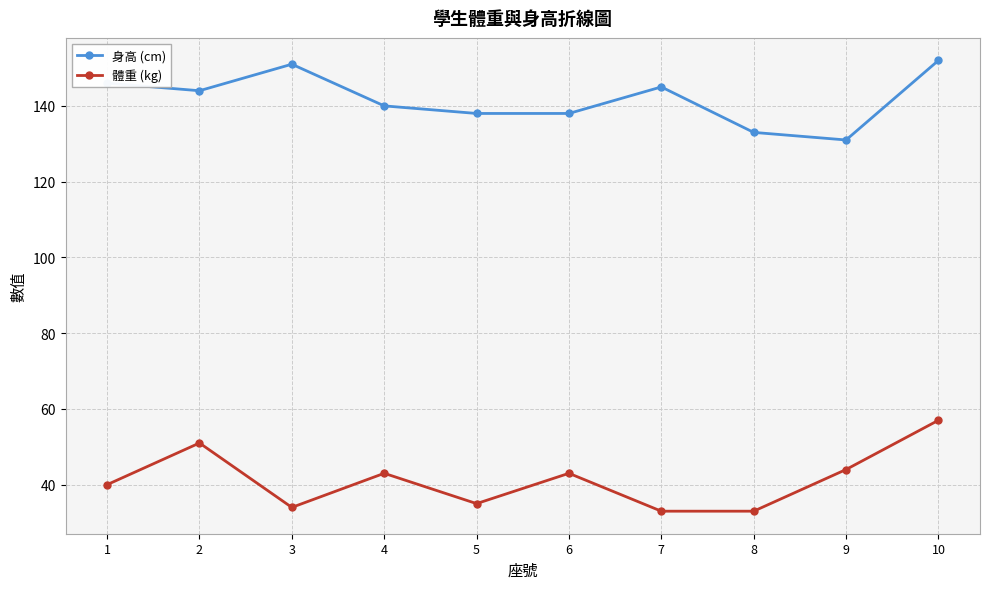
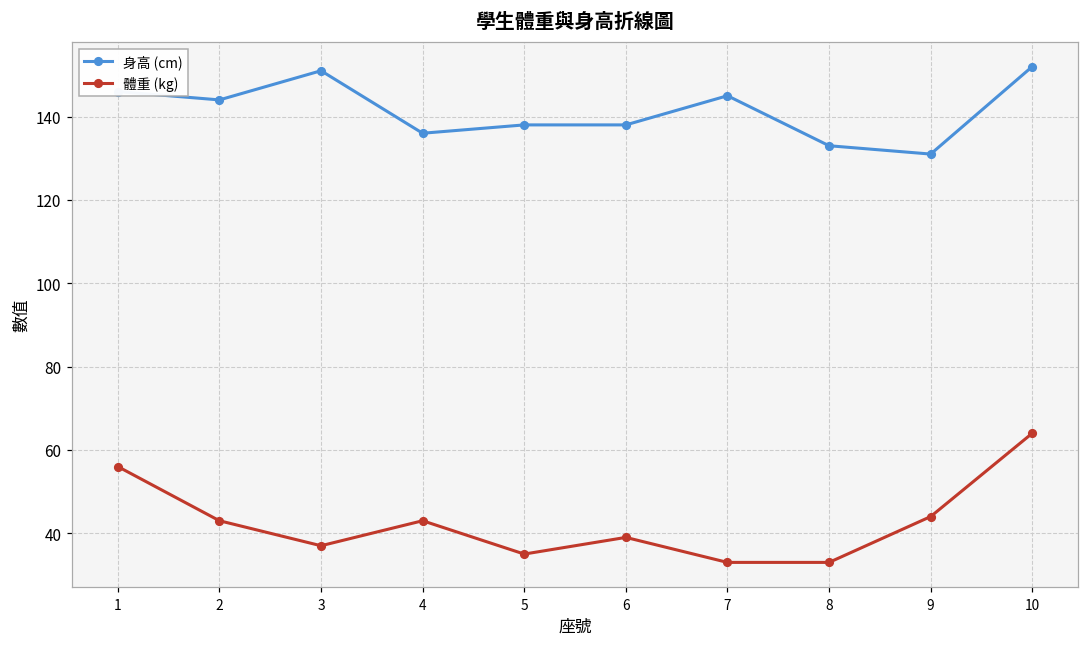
  {
    "身高 (cm)": {
      "2": 144,
      "3": 151,
-     "4": 140,
+     "4": 136,
      "5": 138,
      "6": 138,
      "7": 145,
      "8": 133,
      "9": 131,
      "10": 152
    },
    "體重 (kg)": {
-     "1": 40,
-     "2": 51,
-     "3": 34,
+     "1": 56,
+     "2": 43,
+     "3": 37,
      "4": 43,
      "5": 35,
-     "6": 43,
+     "6": 39,
      "7": 33,
      "8": 33,
      "9": 44,
-     "10": 57
+     "10": 64
    }
  }
